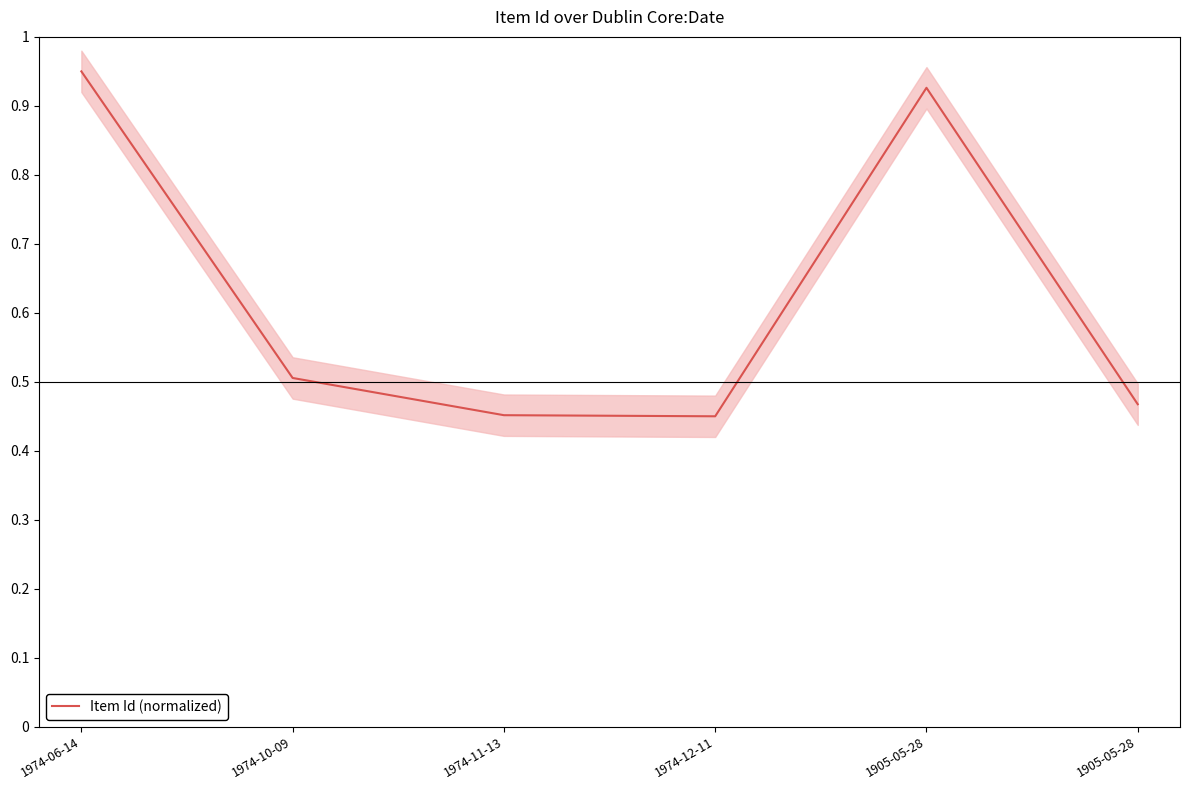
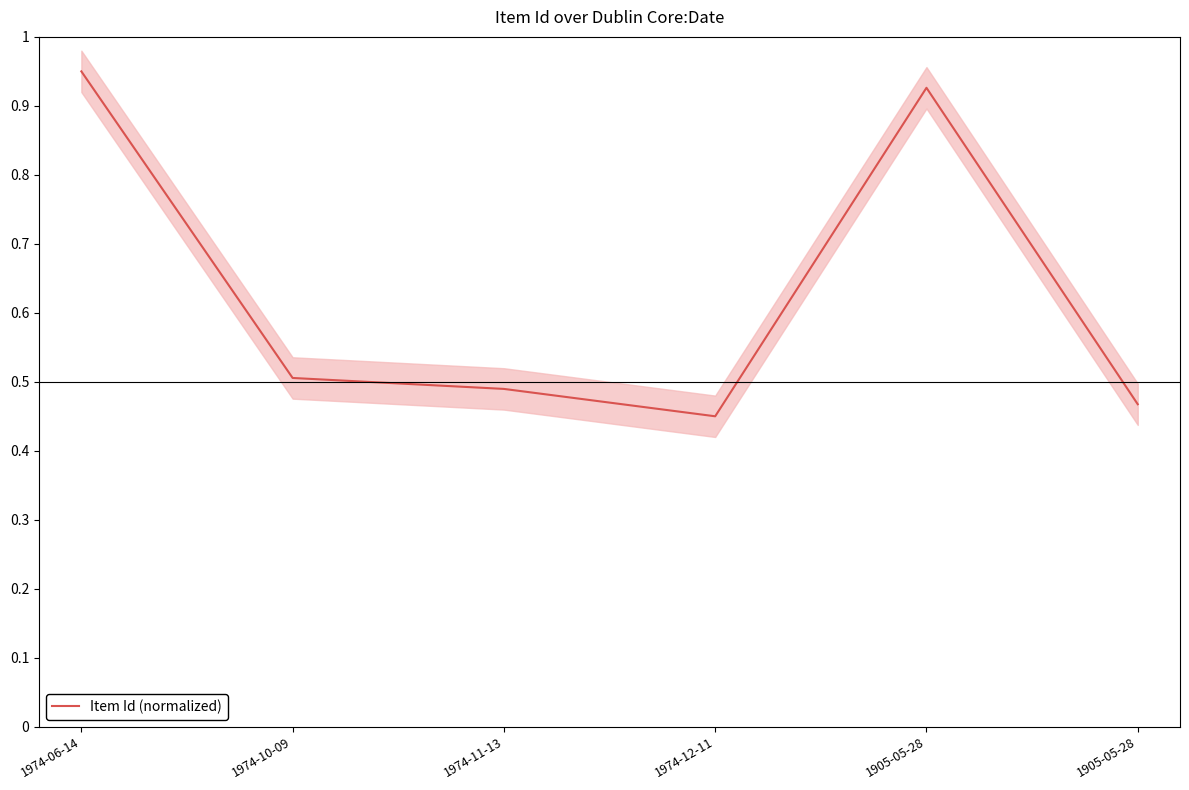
  {
    "Item Id (normalized)": {
      "1974-06-14": 0.95,
      "1974-10-09": 0.51,
-     "1974-11-13": 0.45,
+     "1974-11-13": 0.49,
      "1974-12-11": 0.45
    }
  }
